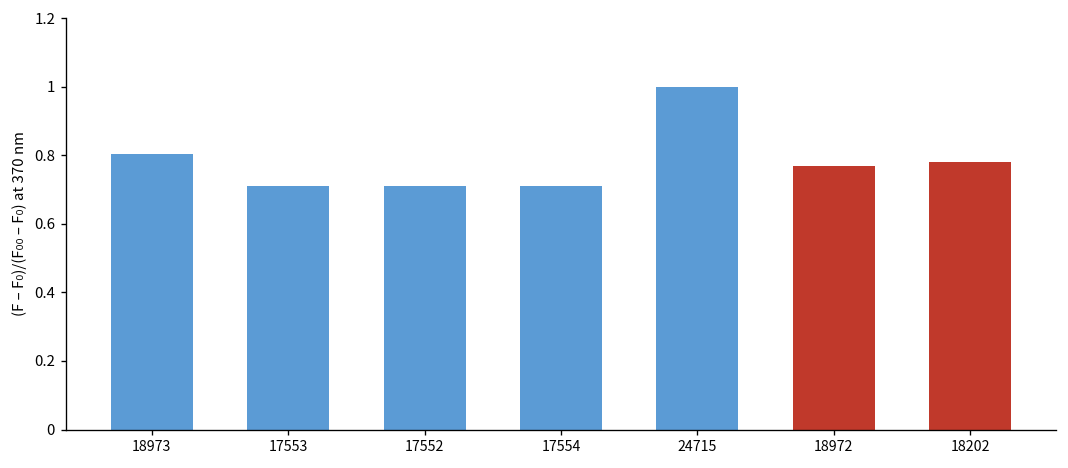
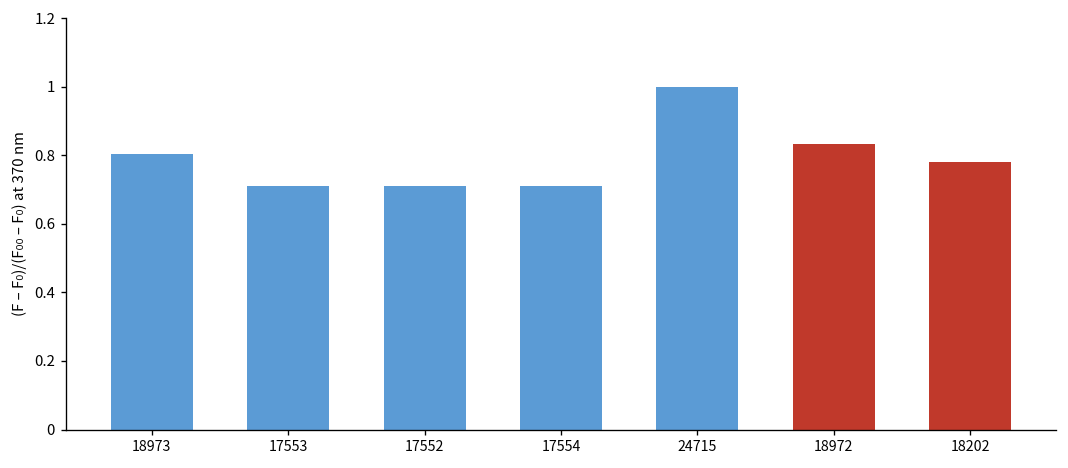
  {
    "18973": 0.80,
    "17553": 0.71,
    "17552": 0.71,
    "17554": 0.71,
    "24715": 1.00,
-   "18972": 0.77,
+   "18972": 0.83,
    "18202": 0.78
  }
